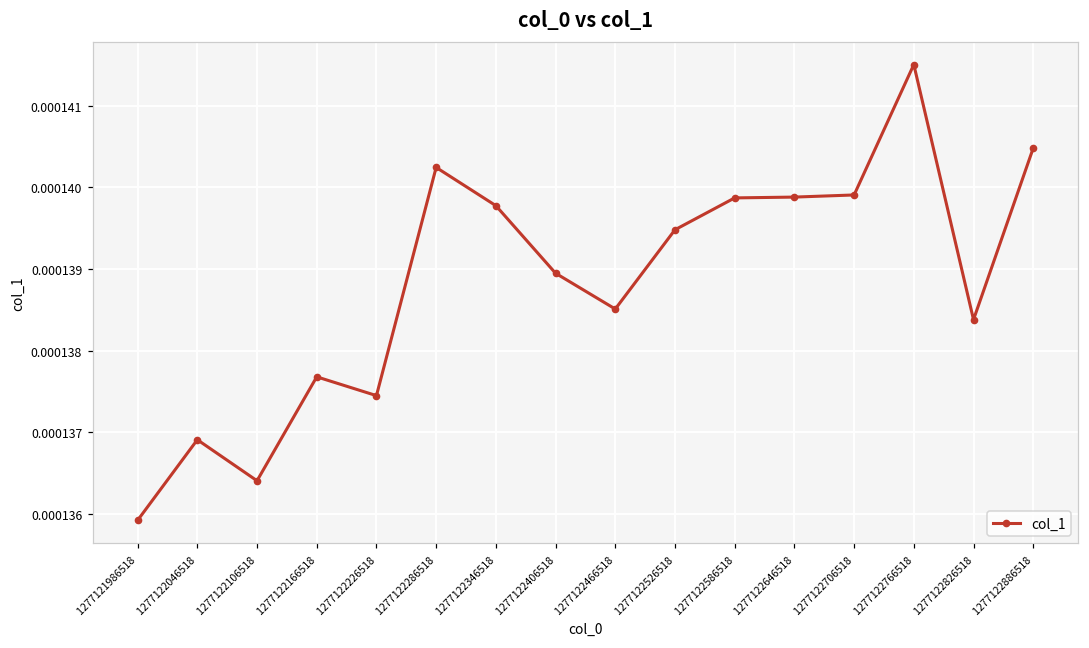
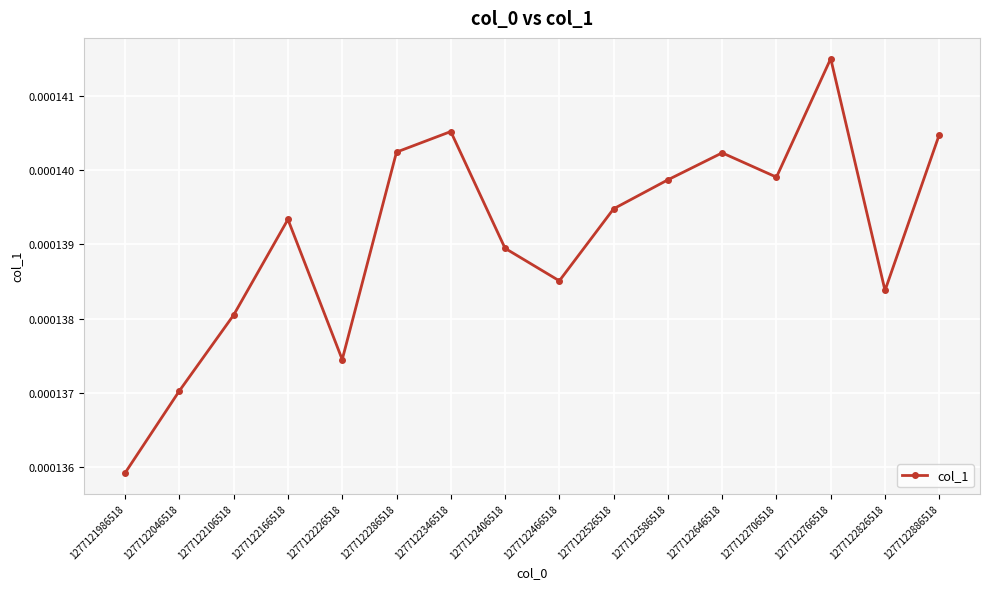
  {
    "1277121986518": 0.0001359,
-   "1277122046518": 0.0001369,
-   "1277122106518": 0.0001364,
-   "1277122166518": 0.0001377,
+   "1277122046518": 0.0001370,
+   "1277122106518": 0.0001381,
+   "1277122166518": 0.0001393,
    "1277122226518": 0.0001375,
    "1277122286518": 0.0001402,
-   "1277122346518": 0.0001398,
+   "1277122346518": 0.0001405,
    "1277122406518": 0.0001389,
    "1277122466518": 0.0001385,
    "1277122526518": 0.0001395,
    "1277122586518": 0.0001399,
-   "1277122646518": 0.0001399,
+   "1277122646518": 0.0001402,
    "1277122706518": 0.0001399,
    "1277122766518": 0.0001415,
    "1277122826518": 0.0001384,
    "1277122886518": 0.0001405
  }
